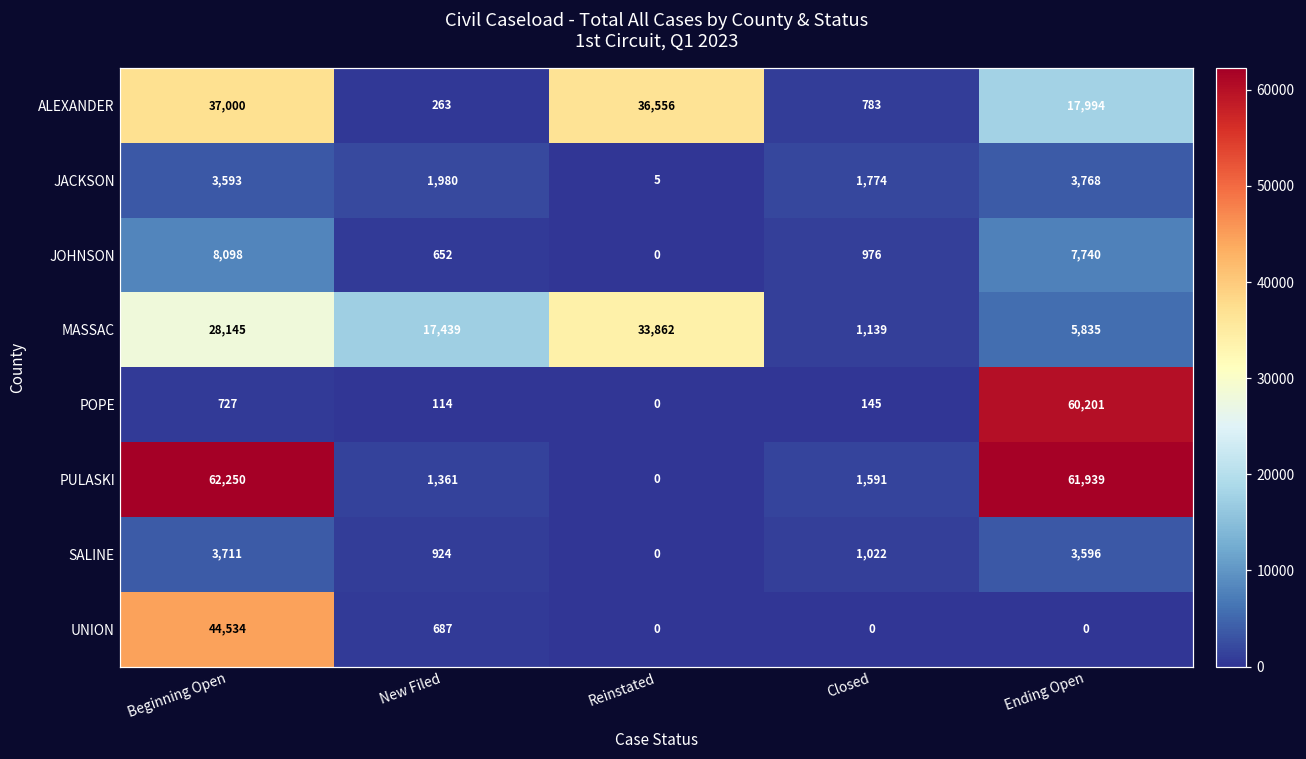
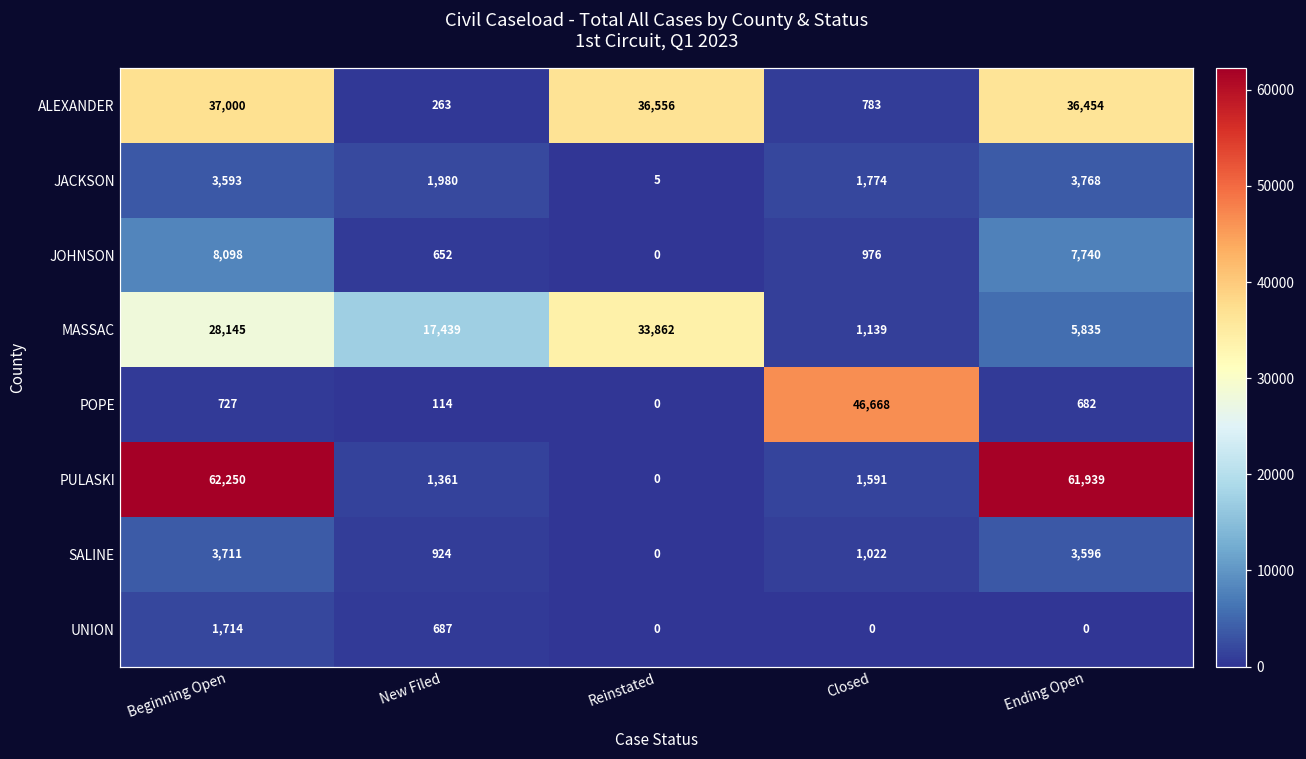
  {
    "ALEXANDER": {
      "Beginning Open": "37,000",
      "New Filed": "263",
      "Reinstated": "36,556",
      "Closed": "783",
-     "Ending Open": "17,994"
+     "Ending Open": "36,454"
    },
    "JACKSON": {
      "Beginning Open": "3,593",
      "New Filed": "1,980",
      "Reinstated": "5",
      "Closed": "1,774",
      "Ending Open": "3,768"
    },
    "JOHNSON": {
      "Beginning Open": "8,098",
      "New Filed": "652",
      "Reinstated": "0",
      "Closed": "976",
      "Ending Open": "7,740"
    },
    "MASSAC": {
      "Beginning Open": "28,145",
      "New Filed": "17,439",
      "Reinstated": "33,862",
      "Closed": "1,139",
      "Ending Open": "5,835"
    },
    "POPE": {
      "Beginning Open": "727",
      "New Filed": "114",
      "Reinstated": "0",
-     "Closed": "145",
-     "Ending Open": "60,201"
+     "Closed": "46,668",
+     "Ending Open": "682"
    },
    "PULASKI": {
      "Beginning Open": "62,250",
      "New Filed": "1,361",
      "Reinstated": "0",
      "Closed": "1,591",
      "Ending Open": "61,939"
    },
    "SALINE": {
      "Beginning Open": "3,711",
      "New Filed": "924",
      "Reinstated": "0",
      "Closed": "1,022",
      "Ending Open": "3,596"
    },
    "UNION": {
-     "Beginning Open": "44,534",
+     "Beginning Open": "1,714",
      "New Filed": "687",
      "Reinstated": "0",
      "Closed": "0",
      "Ending Open": "0"
    }
  }
